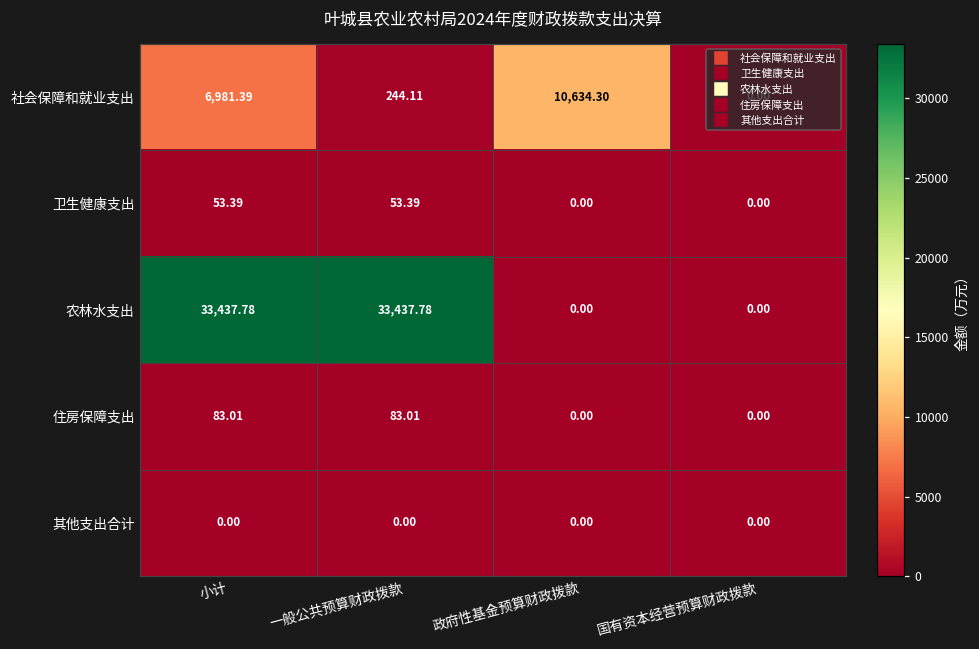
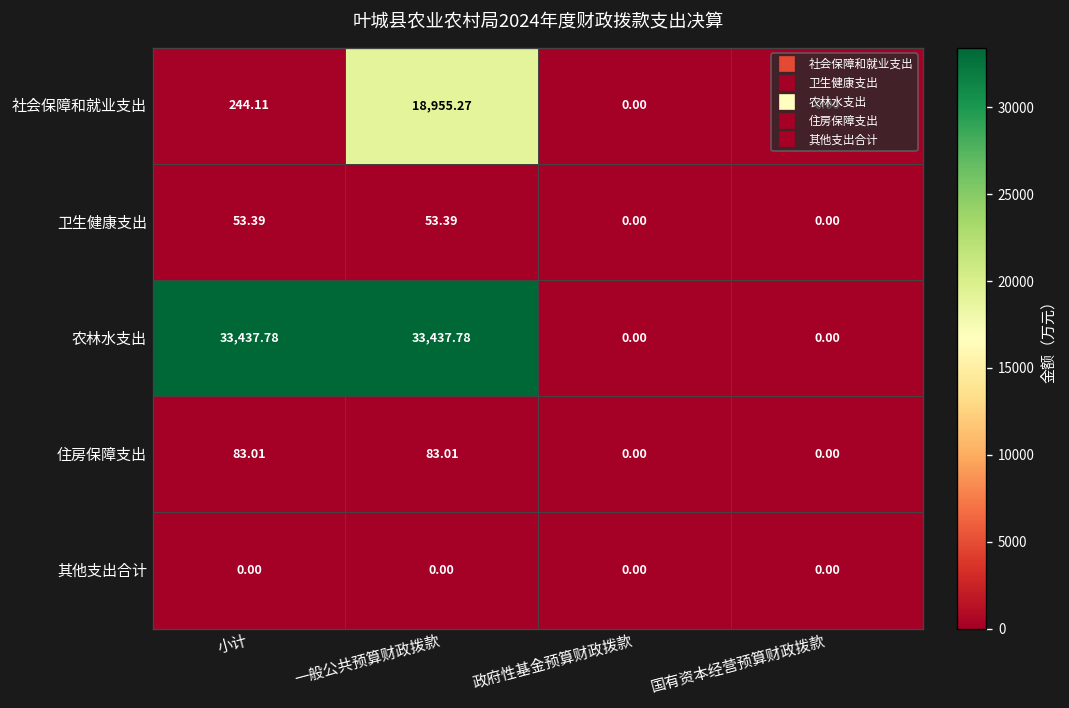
  {
    "社会保障和就业支出": {
-     "小计": "6,981.39",
-     "一般公共预算财政拨款": "244.11",
-     "政府性基金预算财政拨款": "10,634.30"
+     "小计": "244.11",
+     "一般公共预算财政拨款": "18,955.27",
+     "政府性基金预算财政拨款": "0.00"
    },
    "卫生健康支出": {
      "小计": "53.39",
      "一般公共预算财政拨款": "53.39",
      "政府性基金预算财政拨款": "0.00",
      "国有资本经营预算财政拨款": "0.00"
    },
    "农林水支出": {
      "小计": "33,437.78",
      "一般公共预算财政拨款": "33,437.78",
      "政府性基金预算财政拨款": "0.00",
      "国有资本经营预算财政拨款": "0.00"
    },
    "住房保障支出": {
      "小计": "83.01",
      "一般公共预算财政拨款": "83.01",
      "政府性基金预算财政拨款": "0.00",
      "国有资本经营预算财政拨款": "0.00"
    },
    "其他支出合计": {
      "小计": "0.00",
      "一般公共预算财政拨款": "0.00",
      "政府性基金预算财政拨款": "0.00",
      "国有资本经营预算财政拨款": "0.00"
    }
  }
